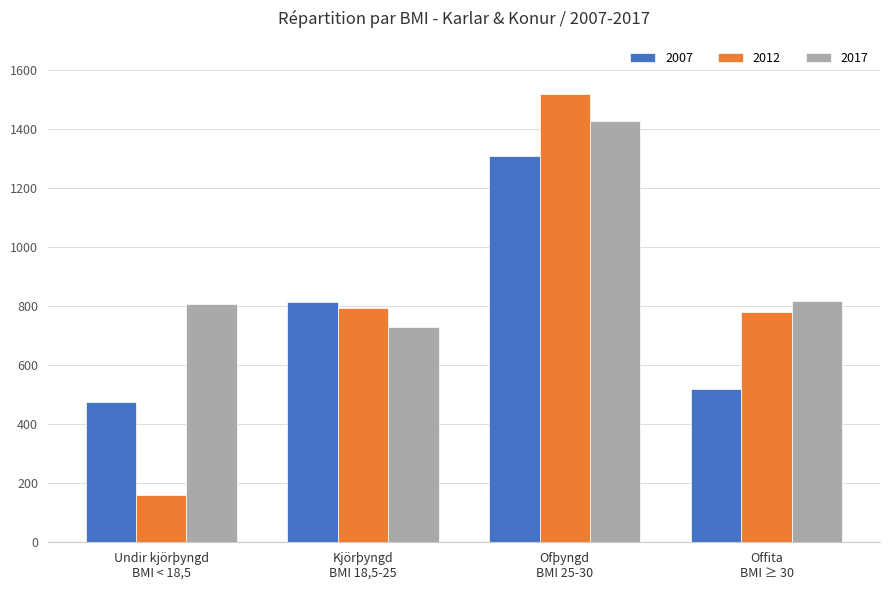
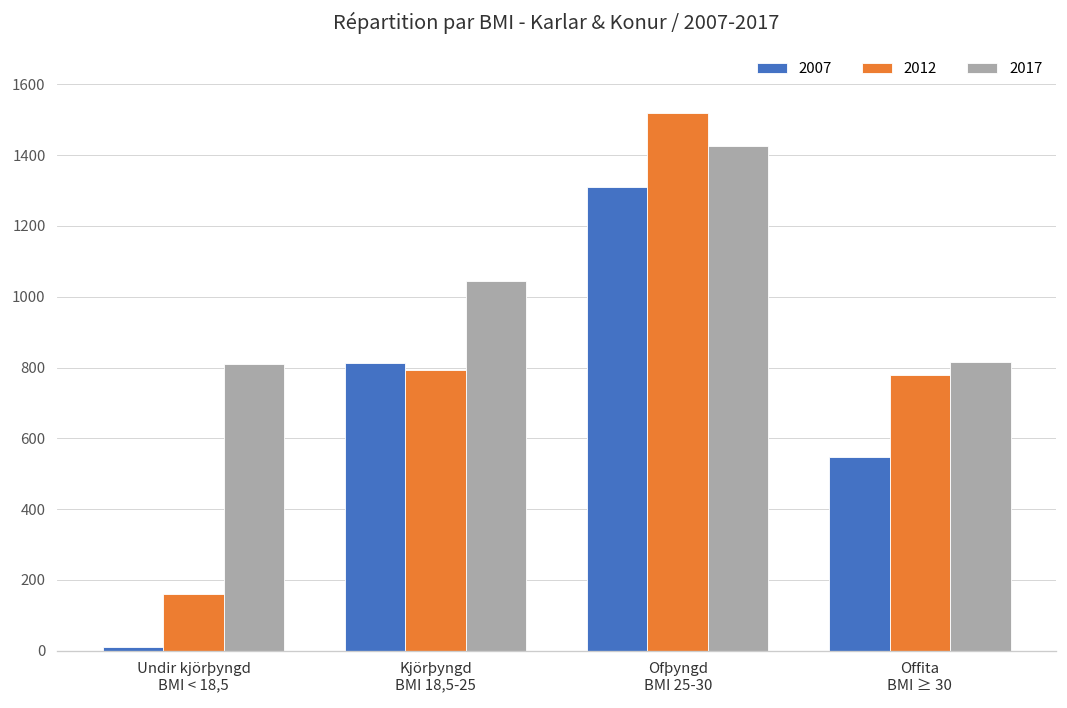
  {
    "2007": {
-     "Undir kjörþyngd BMI < 18,5": 480,
+     "Undir kjörþyngd BMI < 18,5": 10,
      "Kjörþyngd BMI 18,5-25": 810,
      "Ofþyngd BMI 25-30": 1310,
-     "Offita BMI ≥ 30": 520
+     "Offita BMI ≥ 30": 550
    },
    "2012": {
      "Undir kjörþyngd BMI < 18,5": 160,
      "Kjörþyngd BMI 18,5-25": 790,
      "Ofþyngd BMI 25-30": 1520,
      "Offita BMI ≥ 30": 780
    },
    "2017": {
      "Undir kjörþyngd BMI < 18,5": 810,
-     "Kjörþyngd BMI 18,5-25": 730,
+     "Kjörþyngd BMI 18,5-25": 1040,
      "Ofþyngd BMI 25-30": 1430,
      "Offita BMI ≥ 30": 820
    }
  }
